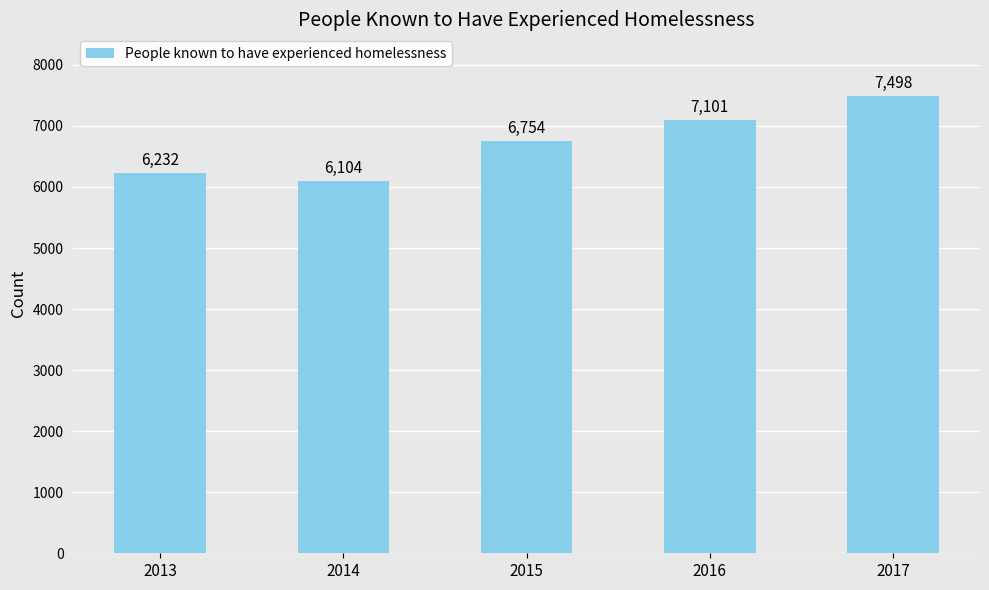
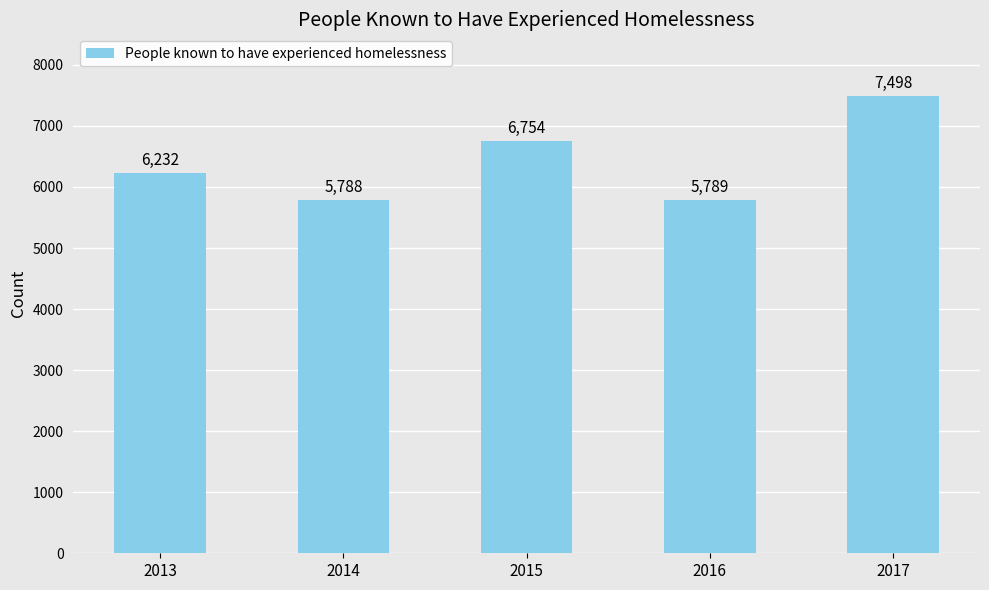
  {
    "2013": "6,232",
-   "2014": "6,104",
+   "2014": "5,788",
    "2015": "6,754",
-   "2016": "7,101",
+   "2016": "5,789",
    "2017": "7,498"
  }
